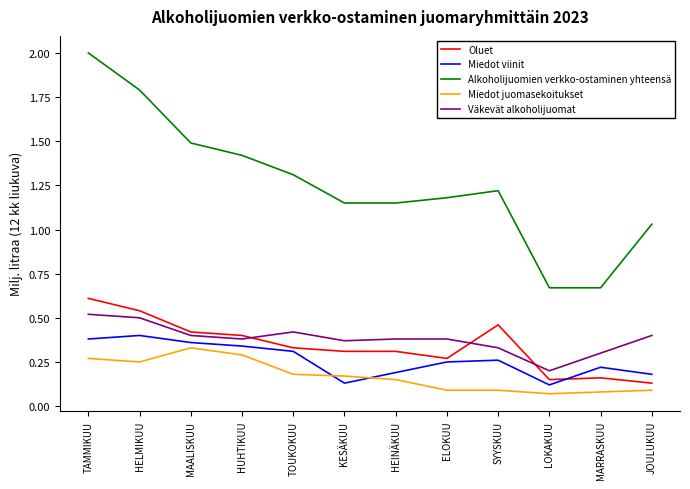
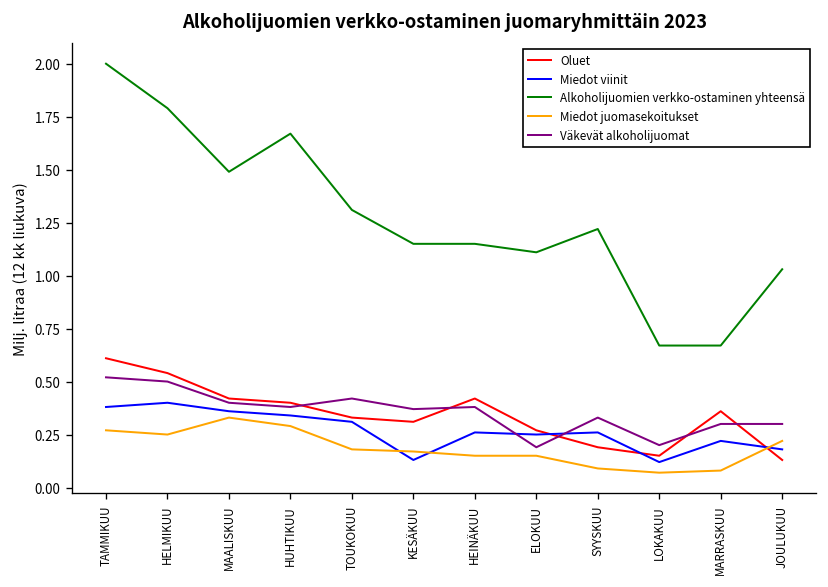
  {
    "Oluet": {
      "TAMMIKUU": 0.61,
      "HELMIKUU": 0.54,
      "MAALISKUU": 0.42,
      "HUHTIKUU": 0.40,
      "TOUKOKUU": 0.33,
      "KESÄKUU": 0.31,
-     "HEINÄKUU": 0.31,
+     "HEINÄKUU": 0.42,
      "ELOKUU": 0.27,
-     "SYYSKUU": 0.46,
+     "SYYSKUU": 0.19,
      "LOKAKUU": 0.15,
-     "MARRASKUU": 0.16,
+     "MARRASKUU": 0.36,
      "JOULUKUU": 0.13
    },
    "Miedot viinit": {
      "TAMMIKUU": 0.38,
      "HELMIKUU": 0.40,
      "MAALISKUU": 0.36,
      "HUHTIKUU": 0.34,
      "TOUKOKUU": 0.31,
      "KESÄKUU": 0.13,
-     "HEINÄKUU": 0.19,
+     "HEINÄKUU": 0.26,
      "ELOKUU": 0.25,
      "SYYSKUU": 0.26,
      "LOKAKUU": 0.12,
      "MARRASKUU": 0.22,
      "JOULUKUU": 0.18
    },
    "Alkoholijuomien verkko-ostaminen yhteensä": {
      "TAMMIKUU": 2.00,
      "HELMIKUU": 1.79,
      "MAALISKUU": 1.49,
-     "HUHTIKUU": 1.42,
+     "HUHTIKUU": 1.67,
      "TOUKOKUU": 1.31,
      "KESÄKUU": 1.15,
      "HEINÄKUU": 1.15,
-     "ELOKUU": 1.18,
+     "ELOKUU": 1.11,
      "SYYSKUU": 1.22,
      "LOKAKUU": 0.67,
      "MARRASKUU": 0.67,
      "JOULUKUU": 1.03
    },
    "Miedot juomasekoitukset": {
      "TAMMIKUU": 0.27,
      "HELMIKUU": 0.25,
      "MAALISKUU": 0.33,
      "HUHTIKUU": 0.29,
      "TOUKOKUU": 0.18,
      "KESÄKUU": 0.17,
      "HEINÄKUU": 0.15,
-     "ELOKUU": 0.09,
+     "ELOKUU": 0.15,
      "SYYSKUU": 0.09,
      "LOKAKUU": 0.07,
      "MARRASKUU": 0.08,
-     "JOULUKUU": 0.09
+     "JOULUKUU": 0.22
    },
    "Väkevät alkoholijuomat": {
      "TAMMIKUU": 0.52,
      "HELMIKUU": 0.50,
      "MAALISKUU": 0.40,
      "HUHTIKUU": 0.38,
      "TOUKOKUU": 0.42,
      "KESÄKUU": 0.37,
      "HEINÄKUU": 0.38,
-     "ELOKUU": 0.38,
+     "ELOKUU": 0.19,
      "SYYSKUU": 0.33,
      "LOKAKUU": 0.20,
      "MARRASKUU": 0.30,
-     "JOULUKUU": 0.4
+     "JOULUKUU": 0.3
    }
  }
